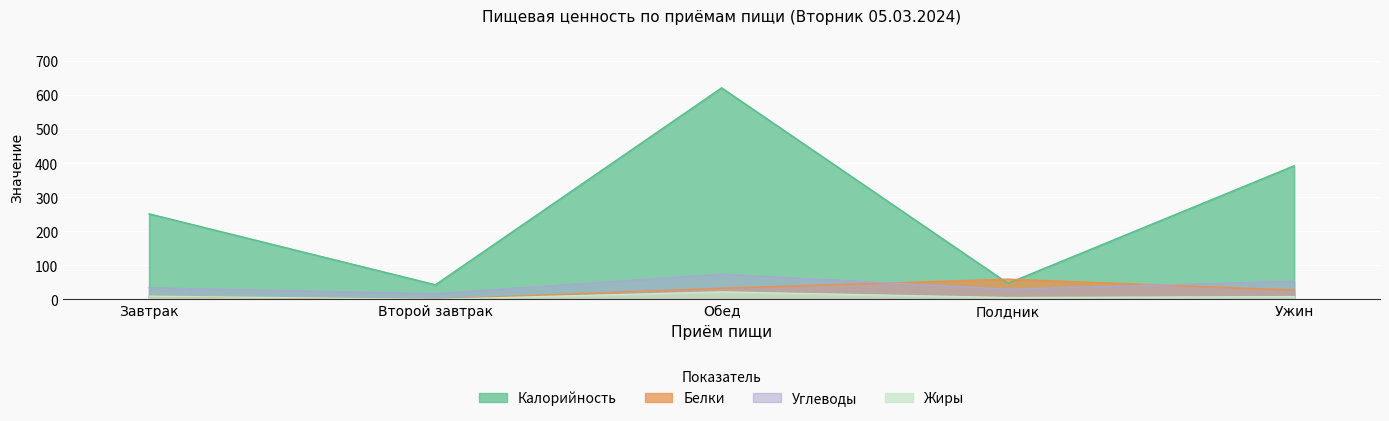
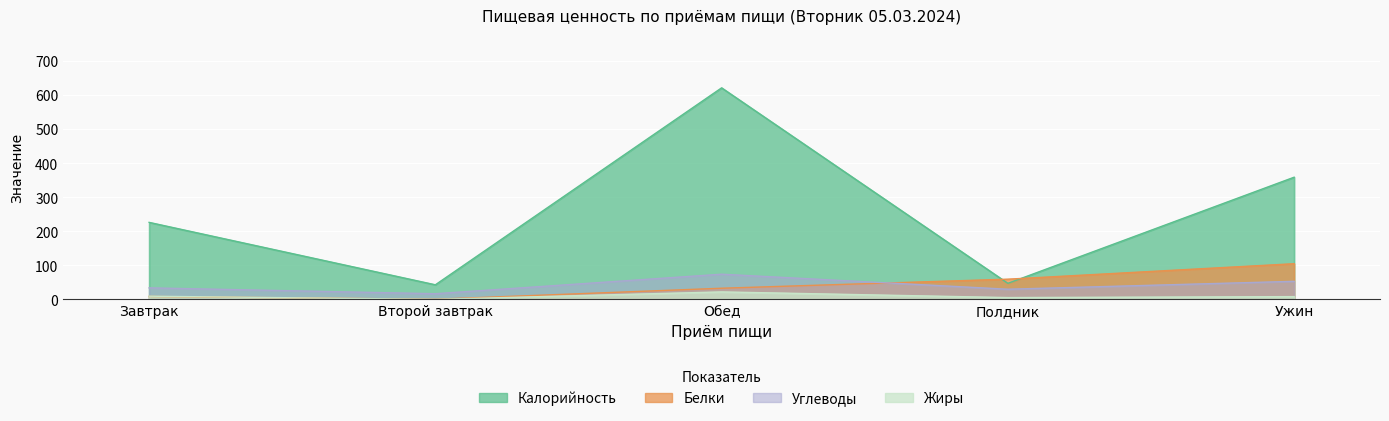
  {
    "Калорийность": {
-     "Завтрак": 250,
+     "Завтрак": 230,
      "Второй завтрак": 40,
      "Обед": 620,
      "Полдник": 50,
-     "Ужин": 390
+     "Ужин": 360
    },
    "Белки": {
      "Обед": 30,
      "Полдник": 60,
-     "Ужин": 30
+     "Ужин": 100
    }
  }
